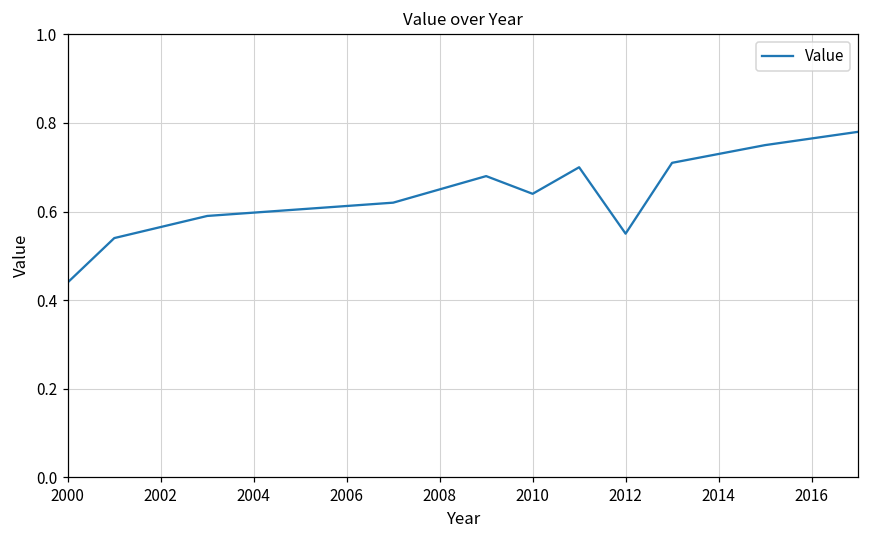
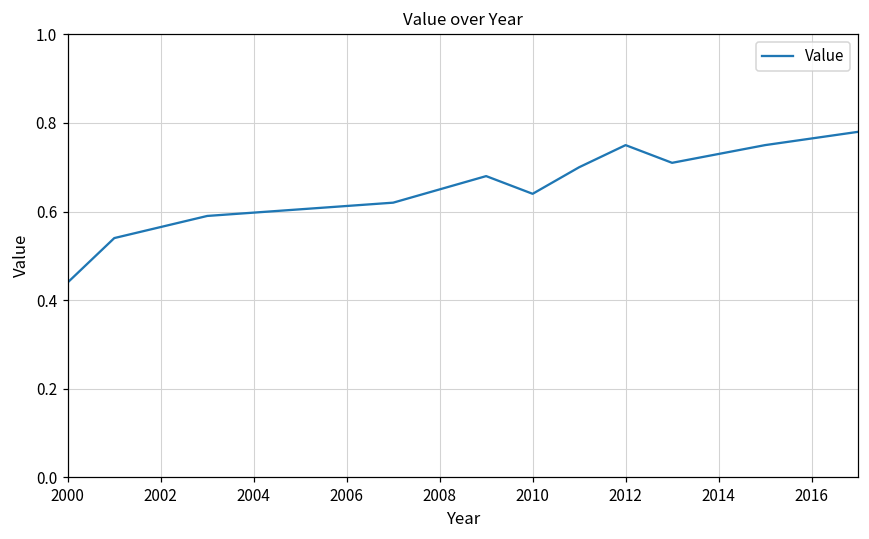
  {
    "2000": 0.44,
    "2010": 0.64,
-   "2012": 0.55
+   "2012": 0.75
  }
